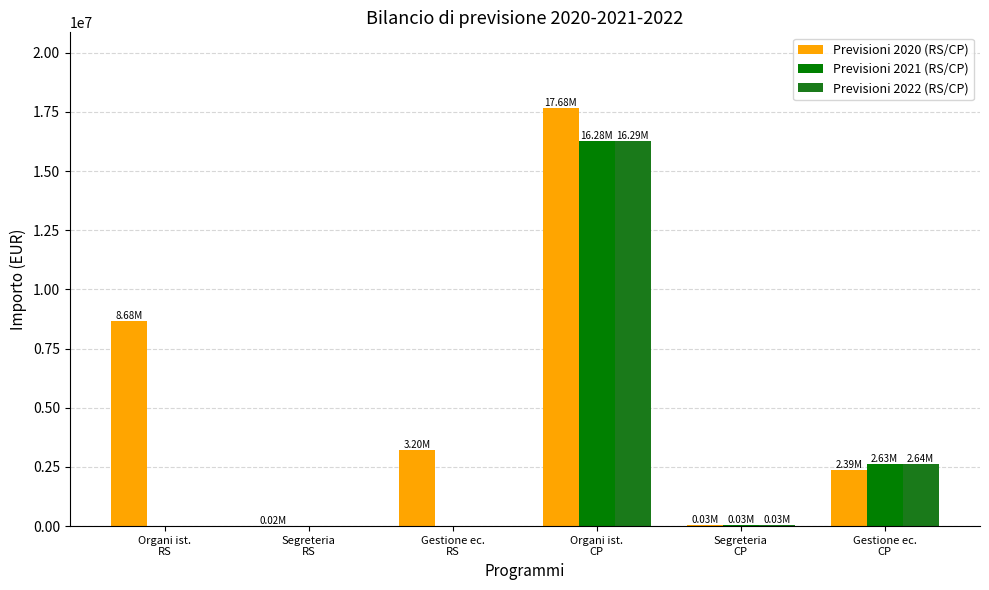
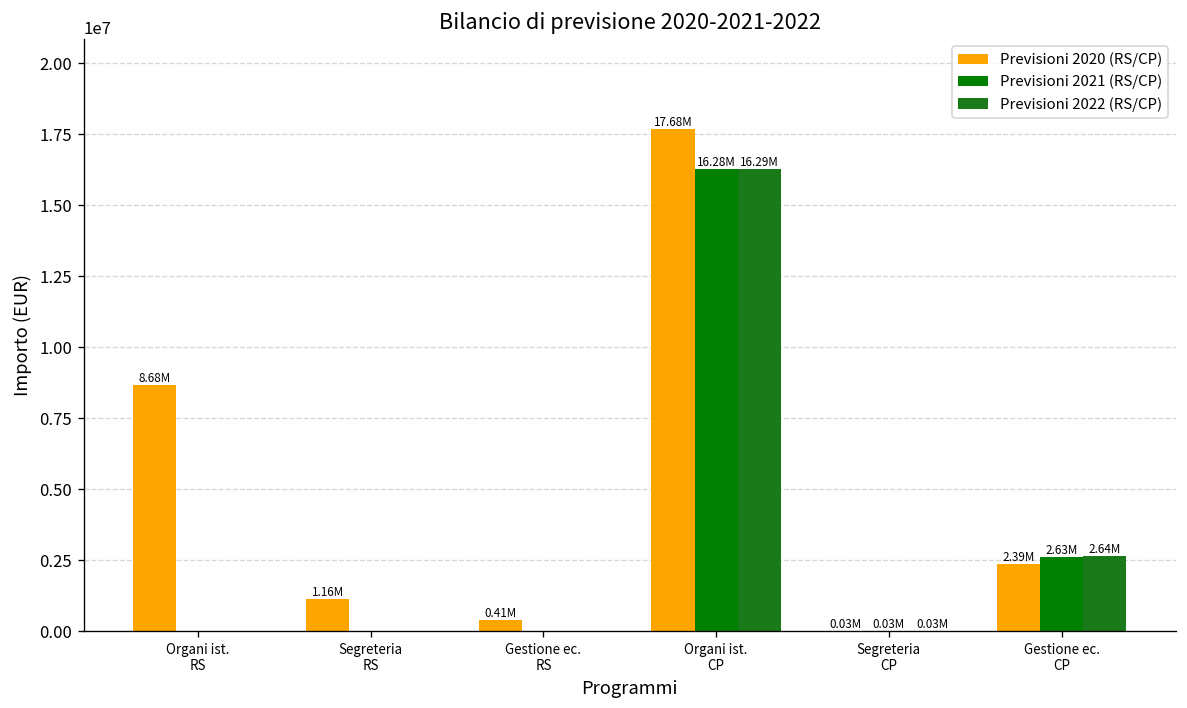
  {
    "Previsioni 2020 (RS/CP)": {
      "Organi ist. RS": "8.68M",
-     "Segreteria RS": "0.02M",
-     "Gestione ec. RS": "3.20M",
+     "Segreteria RS": "1.16M",
+     "Gestione ec. RS": "0.41M",
      "Organi ist. CP": "17.68M",
      "Segreteria CP": "0.03M",
      "Gestione ec. CP": "2.39M"
    }
  }
